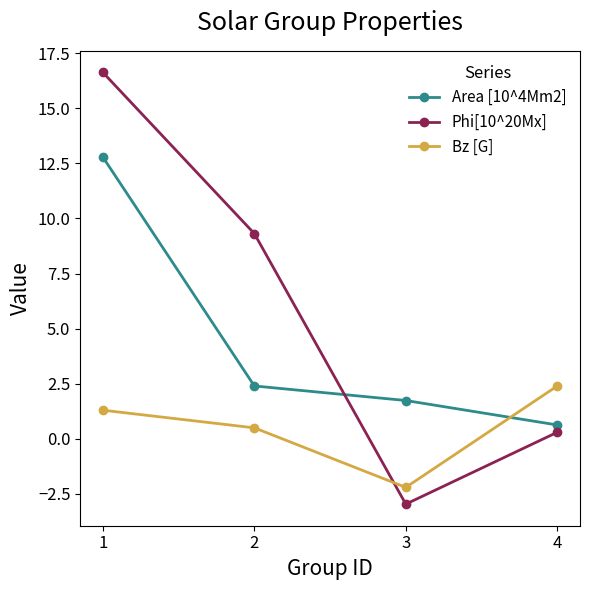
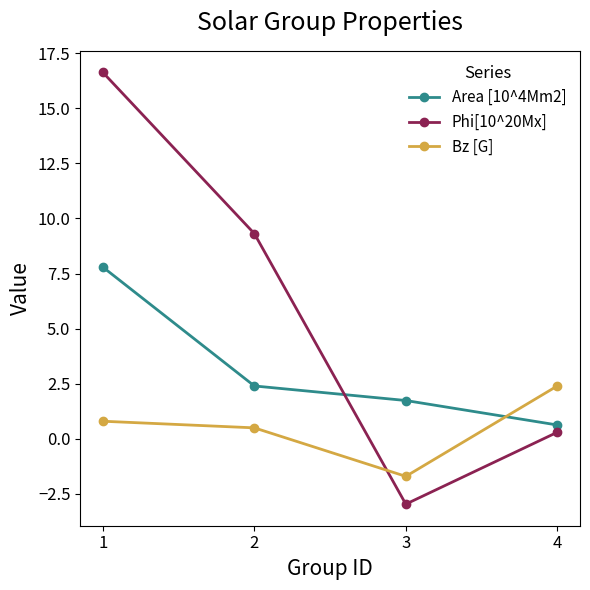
  {
    "Area [10^4Mm2]": {
-     "1": 12.8,
+     "1": 7.8,
      "2": 2.4,
      "3": 1.7,
      "4": 0.6
    },
    "Phi[10^20Mx]": {
      "1": 16.6,
      "2": 9.3,
      "3": -3.0,
      "4": 0.3
    },
    "Bz [G]": {
-     "1": 1.3,
+     "1": 0.8,
      "2": 0.5,
-     "3": -2.2,
+     "3": -1.7,
      "4": 2.4
    }
  }
